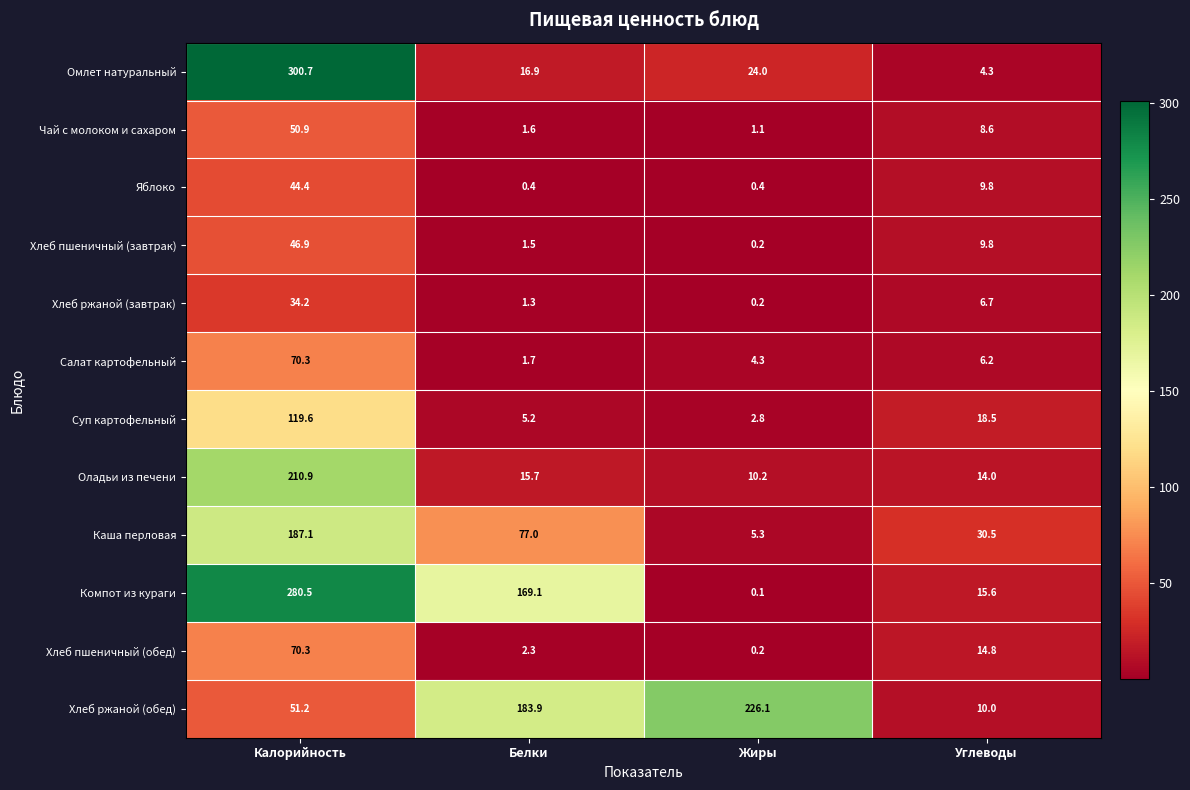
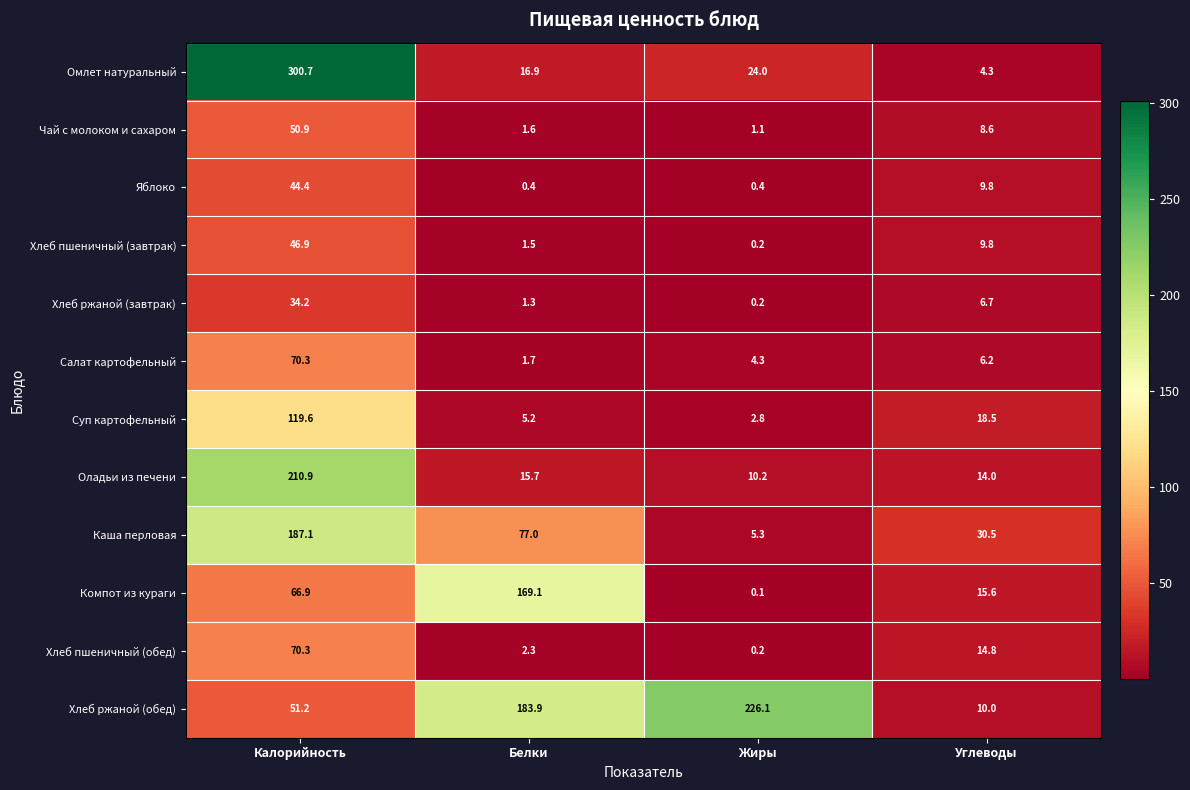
  {
    "Омлет натуральный": {
      "Калорийность": 300.7,
      "Белки": 16.9,
      "Жиры": 24.0,
      "Углеводы": 4.3
    },
    "Чай с молоком и сахаром": {
      "Калорийность": 50.9,
      "Белки": 1.6,
      "Жиры": 1.1,
      "Углеводы": 8.6
    },
    "Яблоко": {
      "Калорийность": 44.4,
      "Белки": 0.4,
      "Жиры": 0.4,
      "Углеводы": 9.8
    },
    "Хлеб пшеничный (завтрак)": {
      "Калорийность": 46.9,
      "Белки": 1.5,
      "Жиры": 0.2,
      "Углеводы": 9.8
    },
    "Хлеб ржаной (завтрак)": {
      "Калорийность": 34.2,
      "Белки": 1.3,
      "Жиры": 0.2,
      "Углеводы": 6.7
    },
    "Салат картофельный": {
      "Калорийность": 70.3,
      "Белки": 1.7,
      "Жиры": 4.3,
      "Углеводы": 6.2
    },
    "Суп картофельный": {
      "Калорийность": 119.6,
      "Белки": 5.2,
      "Жиры": 2.8,
      "Углеводы": 18.5
    },
    "Оладьи из печени": {
      "Калорийность": 210.9,
      "Белки": 15.7,
      "Жиры": 10.2,
      "Углеводы": 14.0
    },
    "Каша перловая": {
      "Калорийность": 187.1,
      "Белки": 77.0,
      "Жиры": 5.3,
      "Углеводы": 30.5
    },
    "Компот из кураги": {
-     "Калорийность": 280.5,
+     "Калорийность": 66.9,
      "Белки": 169.1,
      "Жиры": 0.1,
      "Углеводы": 15.6
    },
    "Хлеб пшеничный (обед)": {
      "Калорийность": 70.3,
      "Белки": 2.3,
      "Жиры": 0.2,
      "Углеводы": 14.8
    },
    "Хлеб ржаной (обед)": {
      "Калорийность": 51.2,
      "Белки": 183.9,
      "Жиры": 226.1,
      "Углеводы": 10.0
    }
  }
